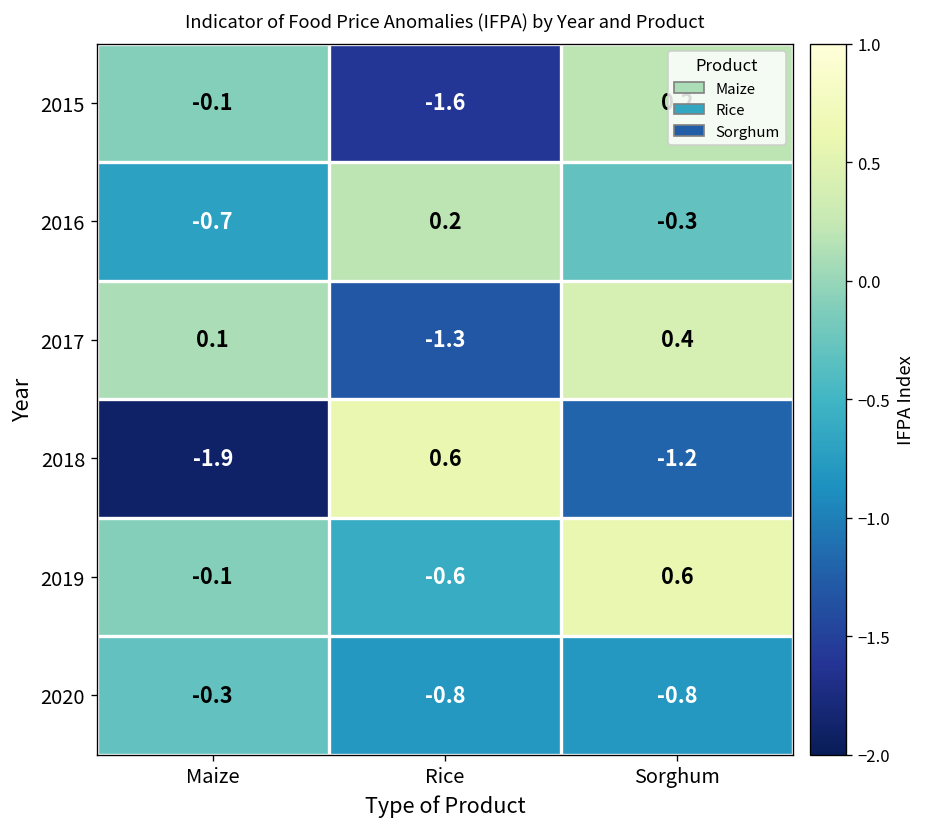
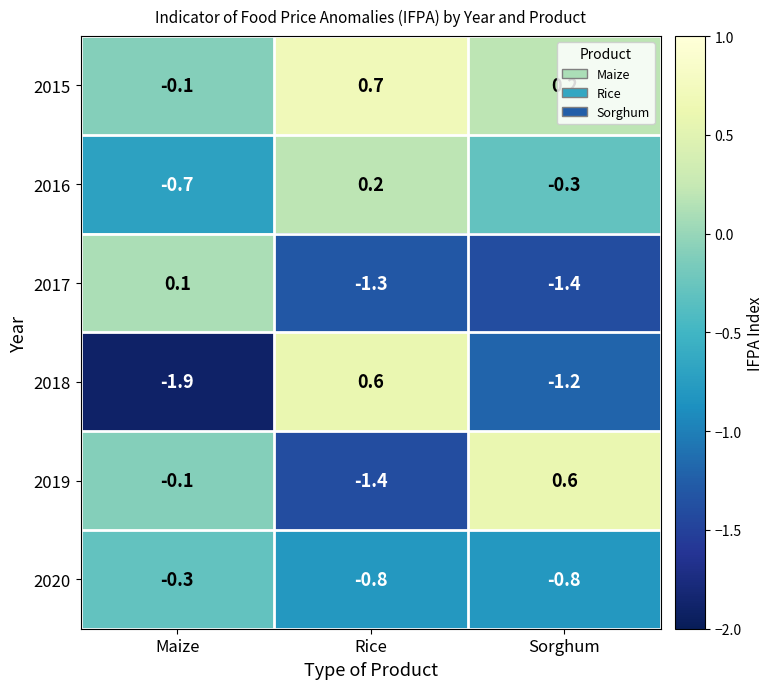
  {
    "2015": {
      "Maize": -0.1,
-     "Rice": -1.6
+     "Rice": 0.7
    },
    "2016": {
      "Maize": -0.7,
      "Rice": 0.2,
      "Sorghum": -0.3
    },
    "2017": {
      "Maize": 0.1,
      "Rice": -1.3,
-     "Sorghum": 0.4
+     "Sorghum": -1.4
    },
    "2018": {
      "Maize": -1.9,
      "Rice": 0.6,
      "Sorghum": -1.2
    },
    "2019": {
      "Maize": -0.1,
-     "Rice": -0.6,
+     "Rice": -1.4,
      "Sorghum": 0.6
    },
    "2020": {
      "Maize": -0.3,
      "Rice": -0.8,
      "Sorghum": -0.8
    }
  }
